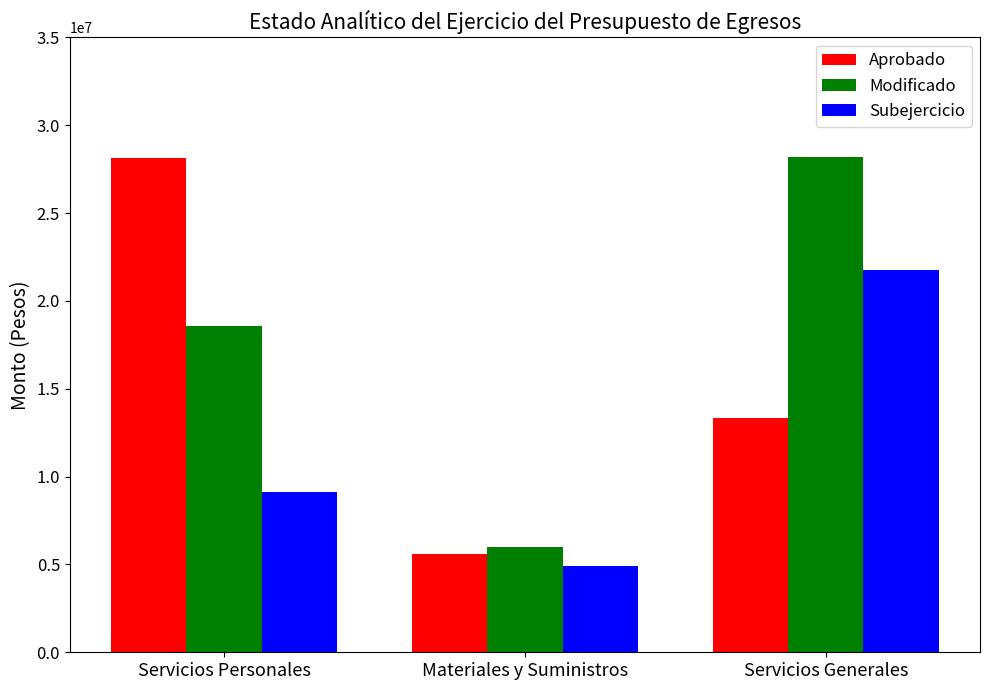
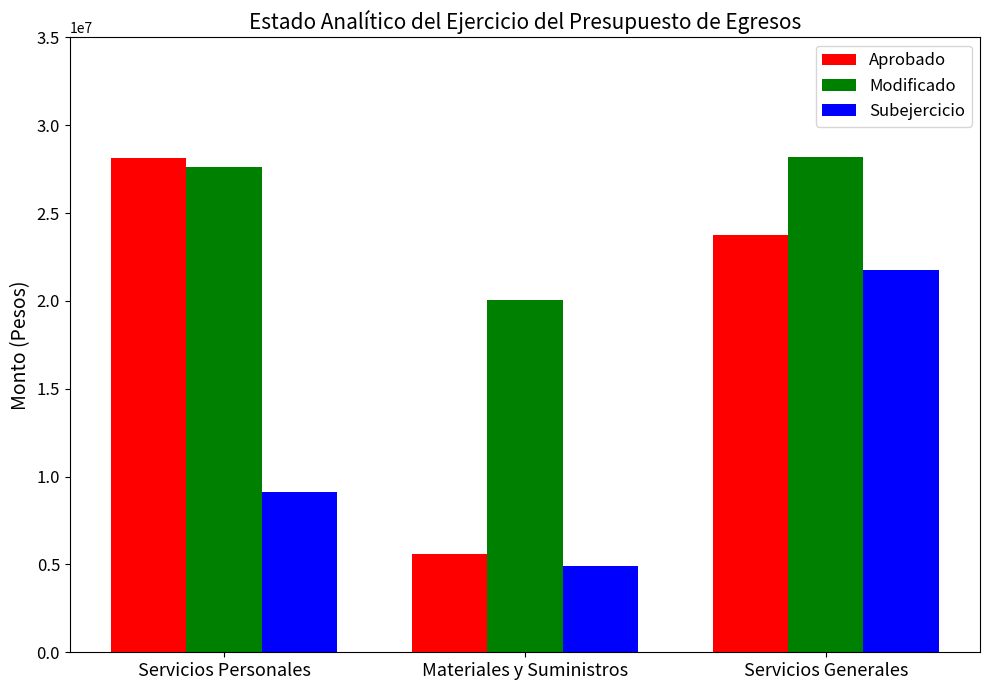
  {
    "Aprobado": {
      "Servicios Personales": 28100000,
      "Materiales y Suministros": 5600000,
-     "Servicios Generales": 13400000
+     "Servicios Generales": 23700000
    },
    "Modificado": {
-     "Servicios Personales": 18500000,
-     "Materiales y Suministros": 6000000,
+     "Servicios Personales": 27700000,
+     "Materiales y Suministros": 20100000,
      "Servicios Generales": 28200000
    },
    "Subejercicio": {
      "Servicios Personales": 9100000,
      "Materiales y Suministros": 4900000,
      "Servicios Generales": 21800000
    }
  }
